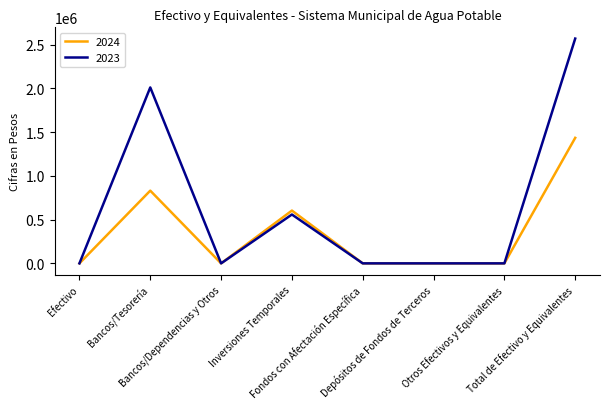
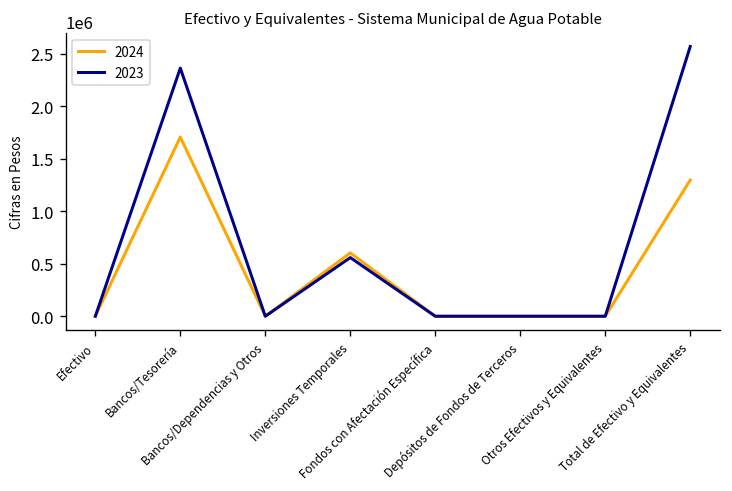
  {
    "2024": {
-     "Bancos/Tesorería": 800000,
+     "Bancos/Tesorería": 1700000,
      "Inversiones Temporales": 600000,
-     "Total de Efectivo y Equivalentes": 1400000
+     "Total de Efectivo y Equivalentes": 1300000
    },
    "2023": {
-     "Bancos/Tesorería": 2000000,
+     "Bancos/Tesorería": 2400000,
      "Inversiones Temporales": 600000,
      "Total de Efectivo y Equivalentes": 2600000
    }
  }
